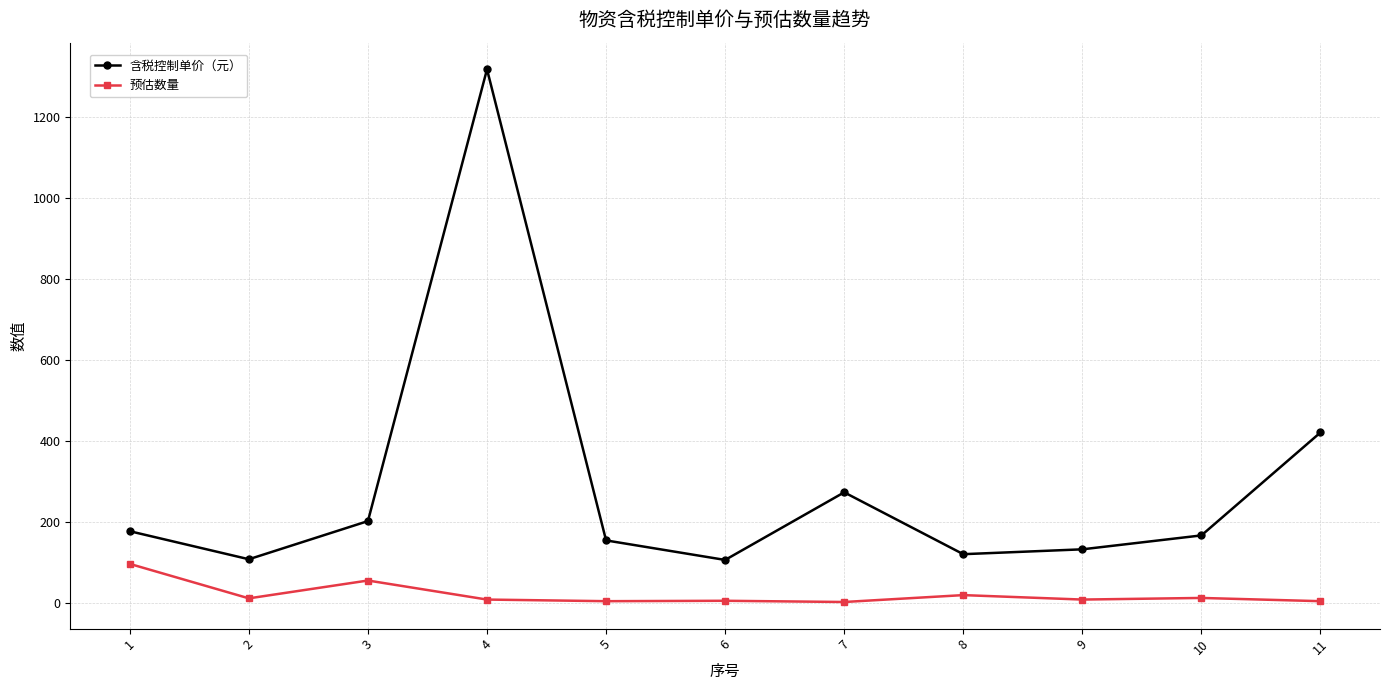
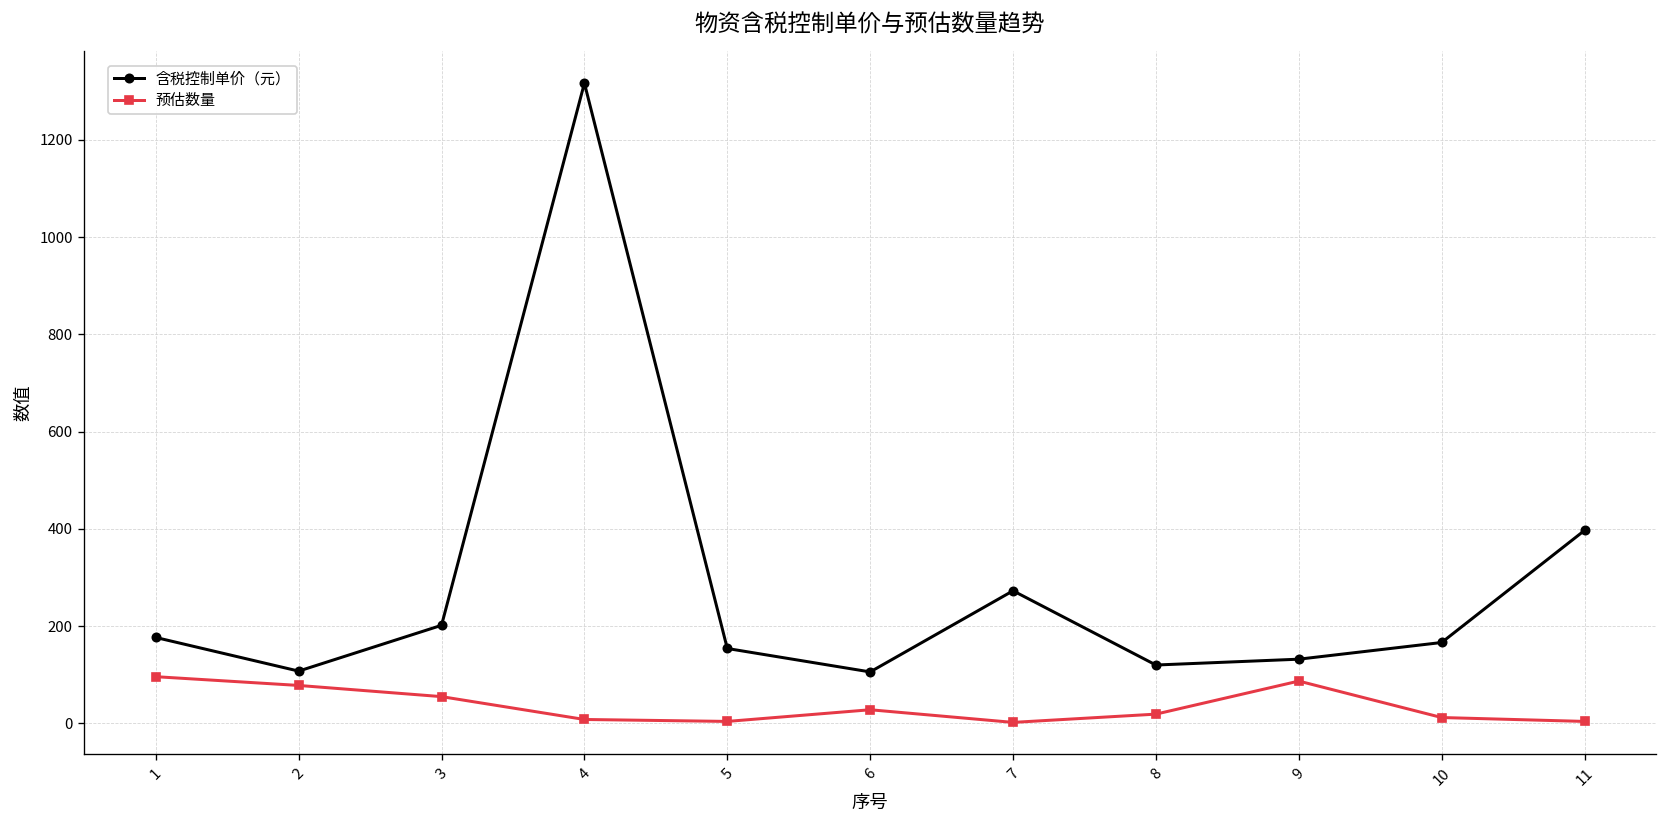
  {
    "含税控制单价（元）": {
      "1": 180,
      "2": 110,
      "3": 200,
      "4": 1320,
      "5": 150,
      "6": 110,
      "7": 270,
      "8": 120,
      "9": 130,
      "10": 170,
-     "11": 420
+     "11": 400
    },
    "预估数量": {
      "1": 100,
-     "2": 10,
+     "2": 80,
      "3": 60,
      "4": 10,
      "5": 0,
-     "6": 10,
+     "6": 30,
      "7": 0,
      "8": 20,
-     "9": 10,
+     "9": 90,
      "10": 10,
      "11": 0
    }
  }
